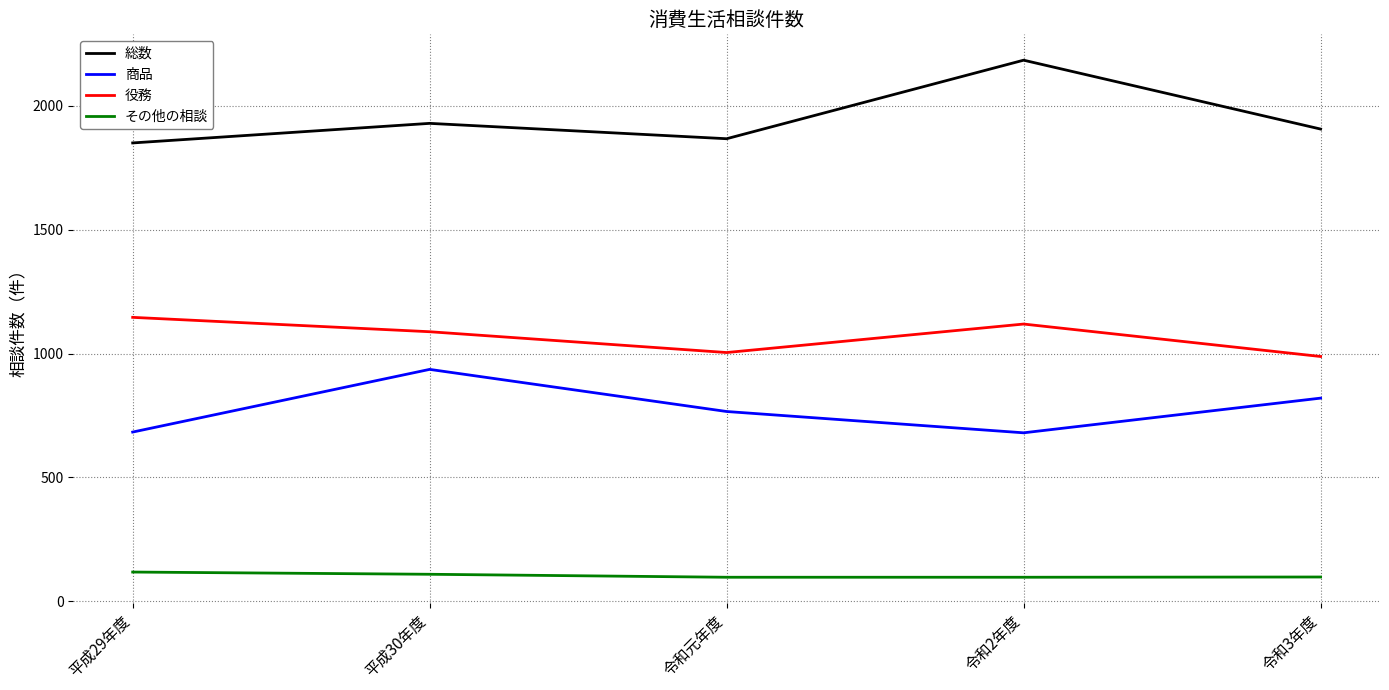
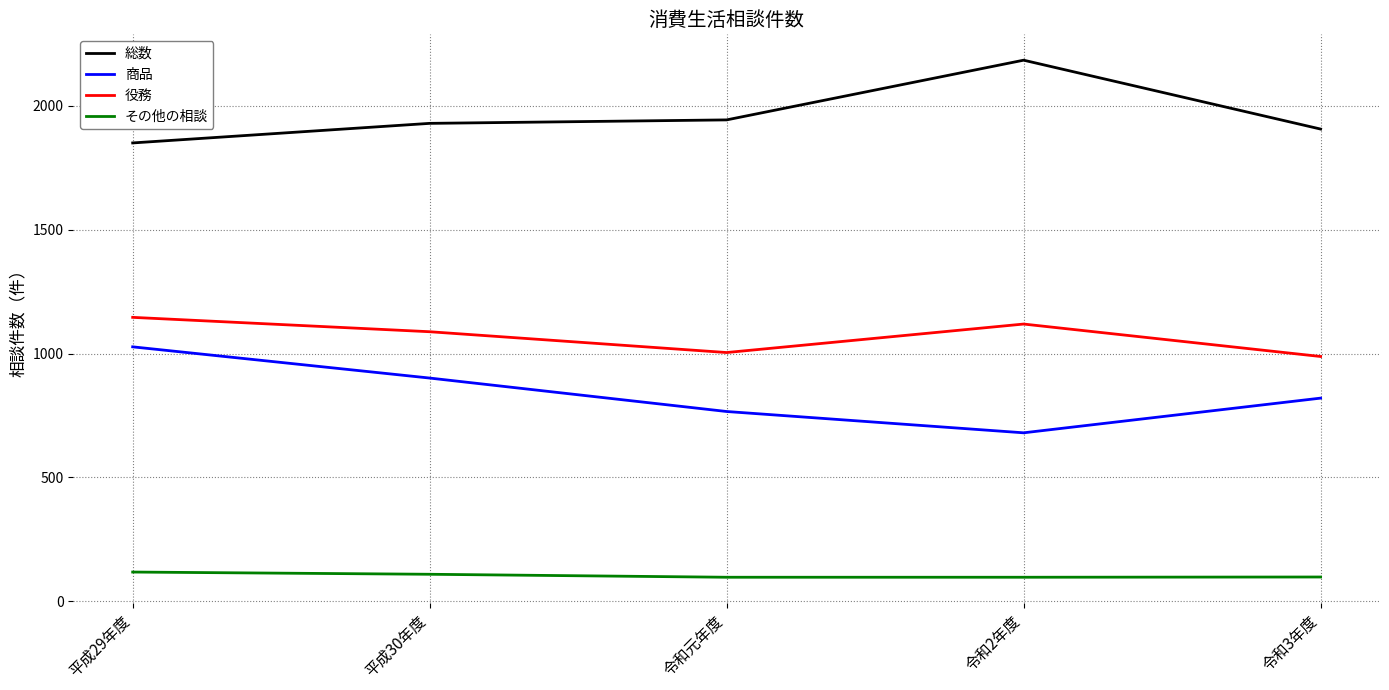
  {
    "総数": {
      "平成29年度": 1850,
      "平成30年度": 1930,
-     "令和元年度": 1870,
+     "令和元年度": 1940,
      "令和2年度": 2180,
      "令和3年度": 1910
    },
    "商品": {
-     "平成29年度": 680,
-     "平成30年度": 940,
+     "平成29年度": 1030,
+     "平成30年度": 900,
      "令和元年度": 770,
      "令和2年度": 680,
      "令和3年度": 820
    },
    "役務": {
      "平成29年度": 1150,
      "平成30年度": 1090,
      "令和元年度": 1000,
      "令和2年度": 1120,
      "令和3年度": 990
    },
    "その他の相談": {
      "平成29年度": 120,
      "平成30年度": 110,
      "令和元年度": 100,
      "令和2年度": 100,
      "令和3年度": 100
    }
  }
